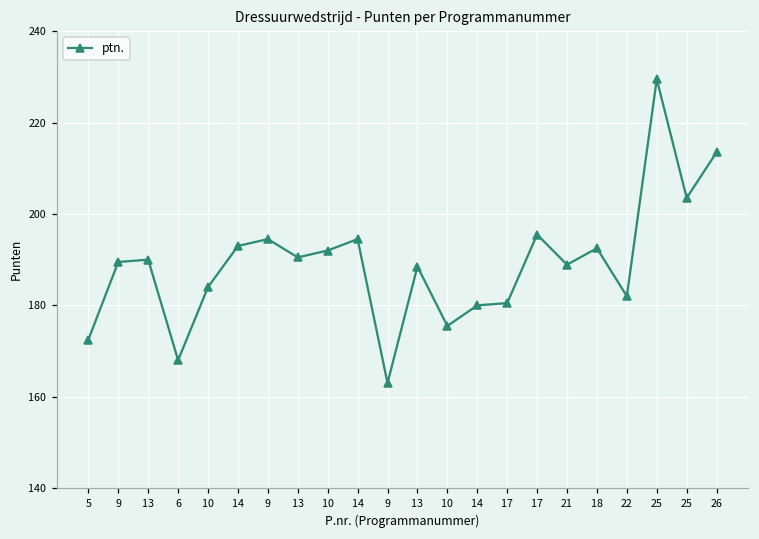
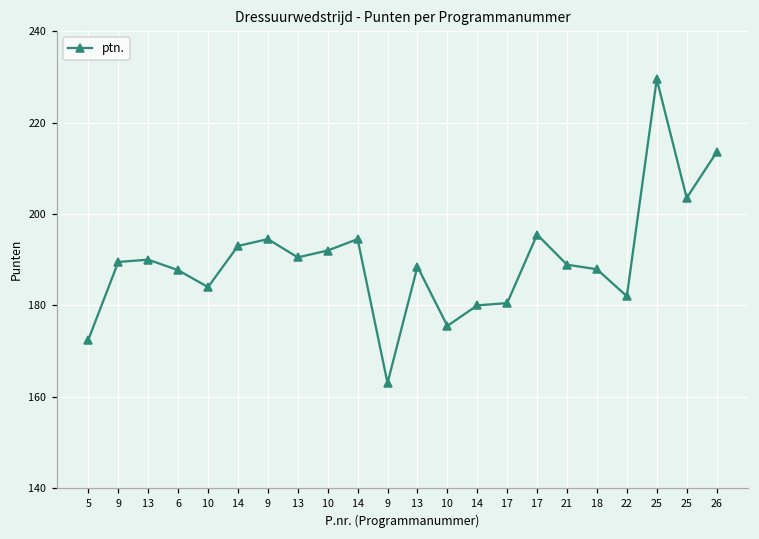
  {
    "5": 173,
-   "6": 168,
+   "6": 188,
    "21": 189,
-   "18": 193,
+   "18": 188,
    "22": 182,
    "26": 214
  }
